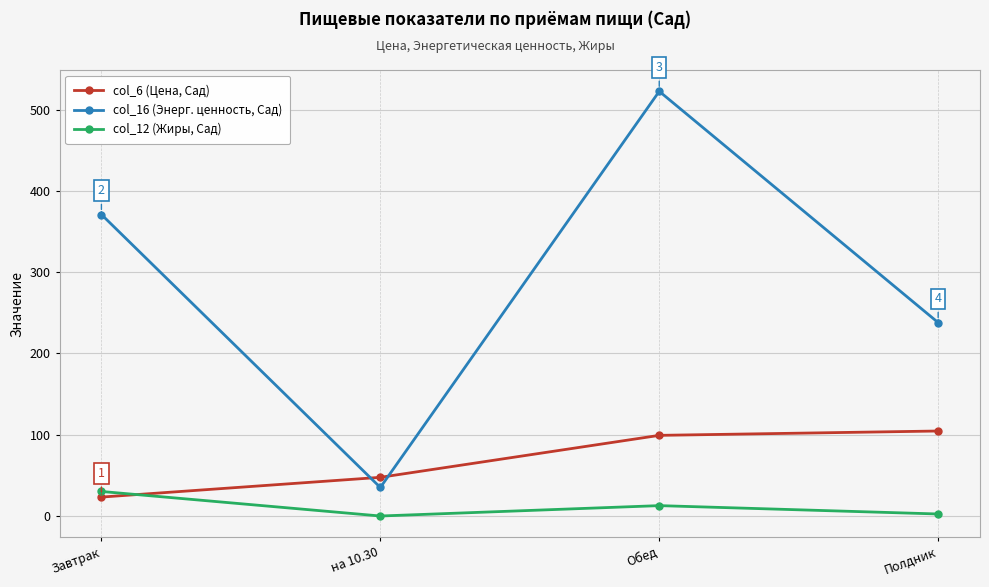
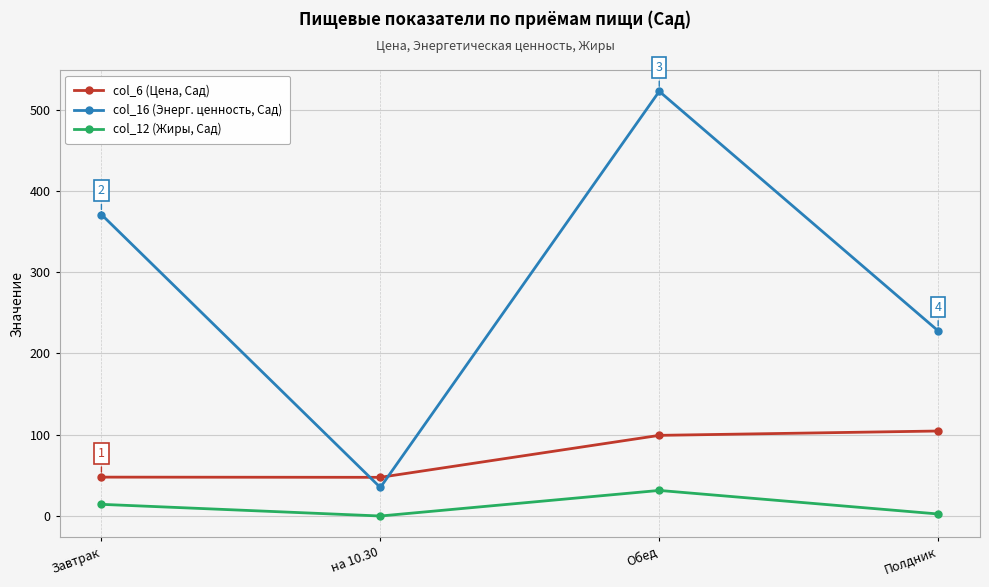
  {
    "col_6 (Цена, Сад)": {
-     "Завтрак": 20,
+     "Завтрак": 50,
      "на 10.30": 50,
      "Обед": 100,
      "Полдник": 100
    },
    "col_16 (Энерг. ценность, Сад)": {
      "на 10.30": 40,
-     "Полдник": 240
+     "Полдник": 230
    },
    "col_12 (Жиры, Сад)": {
-     "Завтрак": 30,
+     "Завтрак": 10,
      "на 10.30": 0,
-     "Обед": 10,
+     "Обед": 30,
      "Полдник": 0
    }
  }
